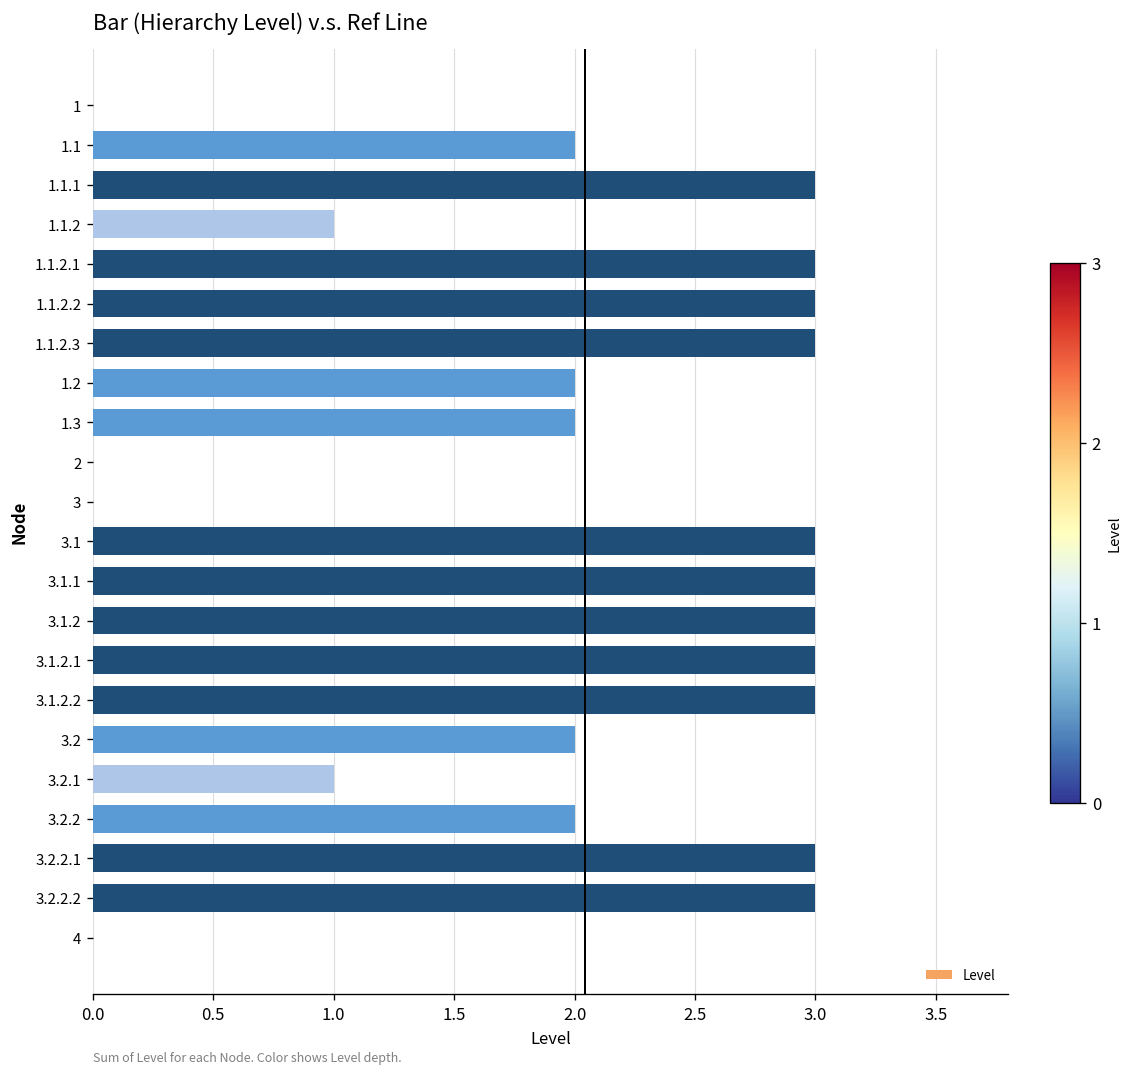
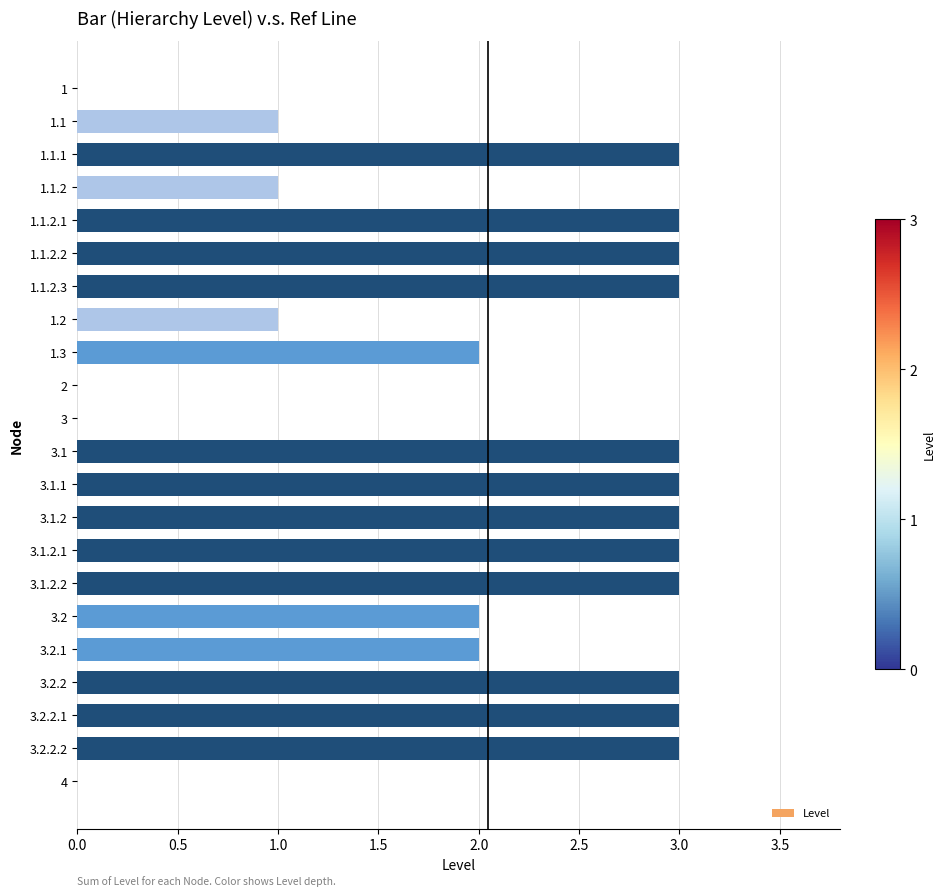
  {
    "1": 0,
-   "1.1": 2,
+   "1.1": 1,
    "1.1.1": 3,
    "1.1.2": 1,
    "1.1.2.1": 3,
    "1.1.2.2": 3,
    "1.1.2.3": 3,
-   "1.2": 2,
+   "1.2": 1,
    "1.3": 2,
    "2": 0,
    "3": 0,
    "3.1": 3,
    "3.1.1": 3,
    "3.1.2": 3,
    "3.1.2.1": 3,
    "3.1.2.2": 3,
    "3.2": 2,
-   "3.2.1": 1,
-   "3.2.2": 2,
+   "3.2.1": 2,
+   "3.2.2": 3,
    "3.2.2.1": 3,
    "3.2.2.2": 3,
    "4": 0
  }
